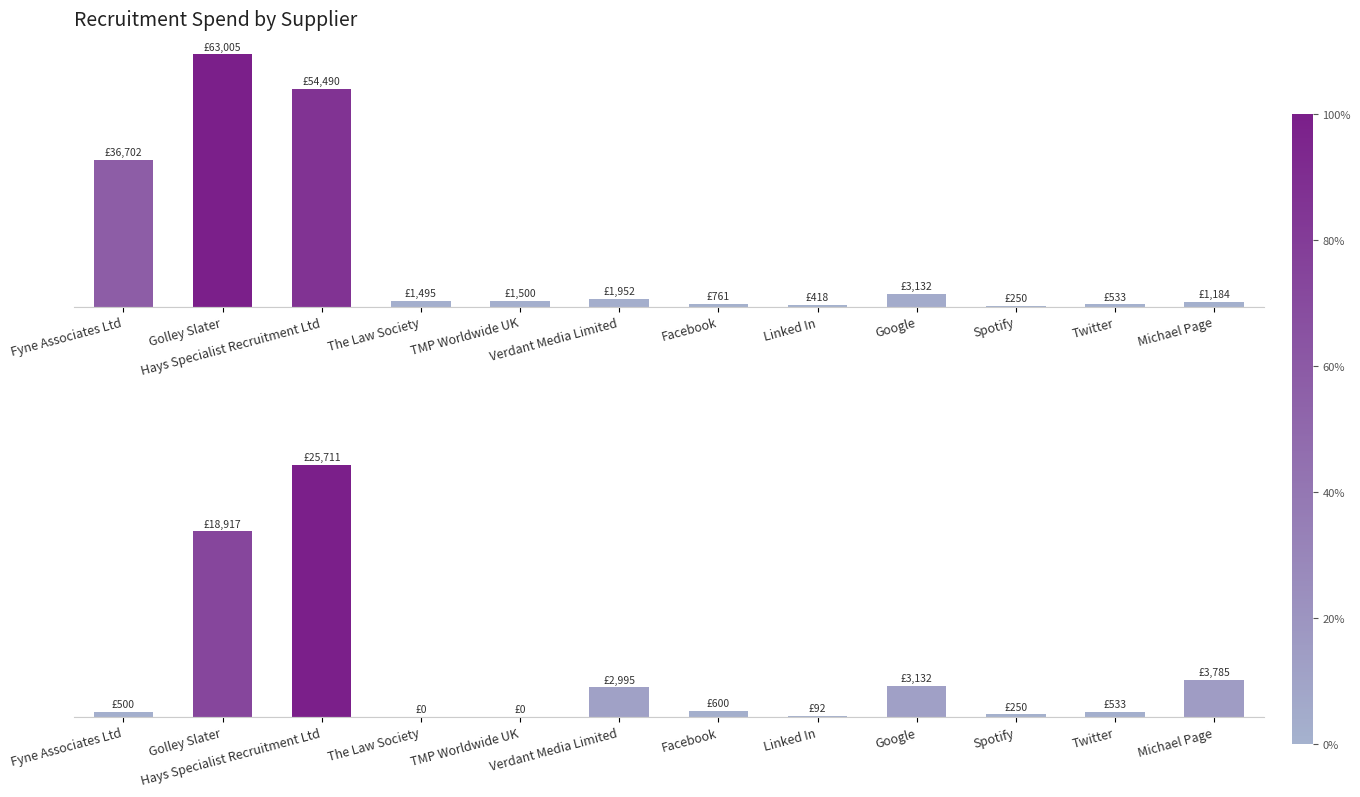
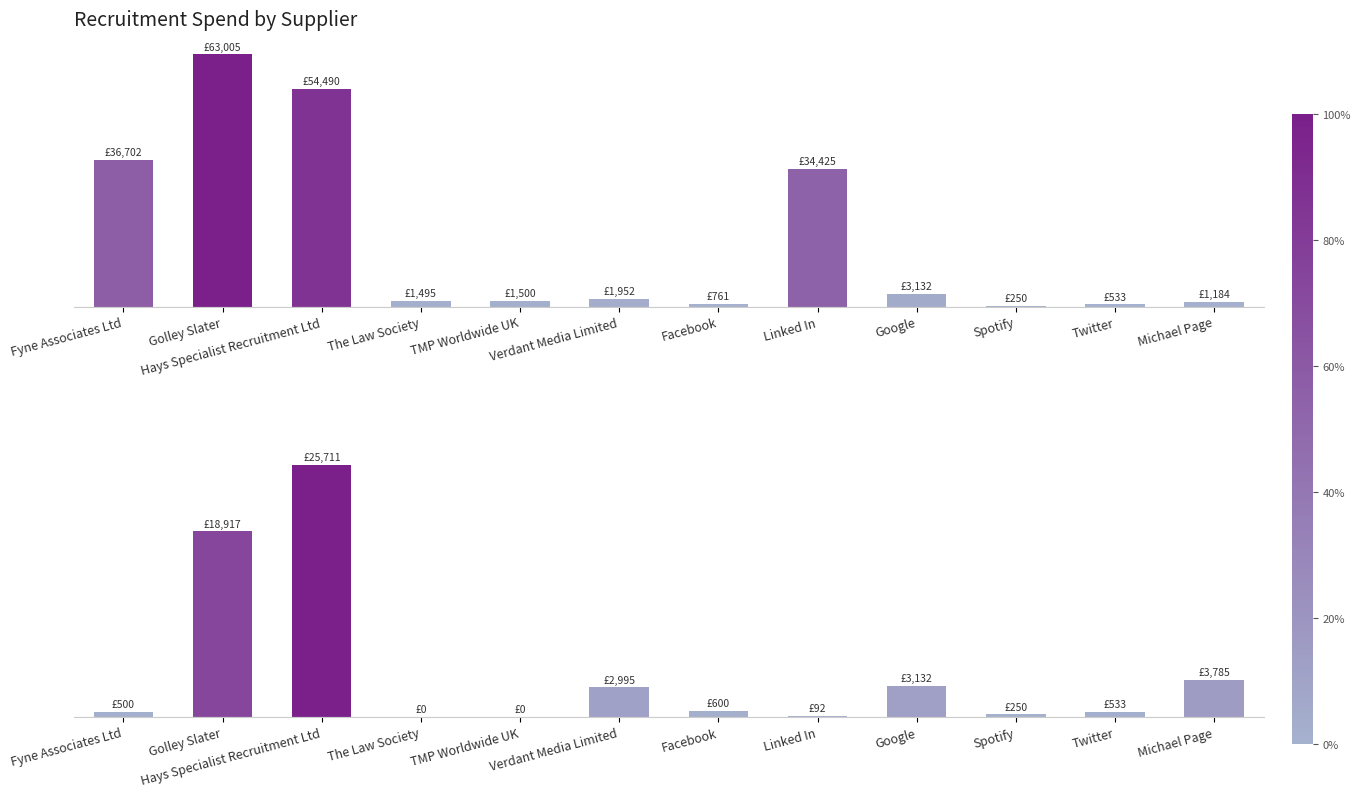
  {
    "Recruitment Spend by Supplier": {
      "Fyne Associates Ltd": "£36,702",
      "Golley Slater": "£63,005",
      "Hays Specialist Recruitment Ltd": "£54,490",
      "The Law Society": "£1,495",
      "TMP Worldwide UK": "£1,500",
      "Verdant Media Limited": "£1,952",
      "Facebook": "£761",
-     "Linked In": "£418",
+     "Linked In": "£34,425",
      "Google": "£3,132",
      "Spotify": "£250",
      "Twitter": "£533",
      "Michael Page": "£1,184"
    }
  }
